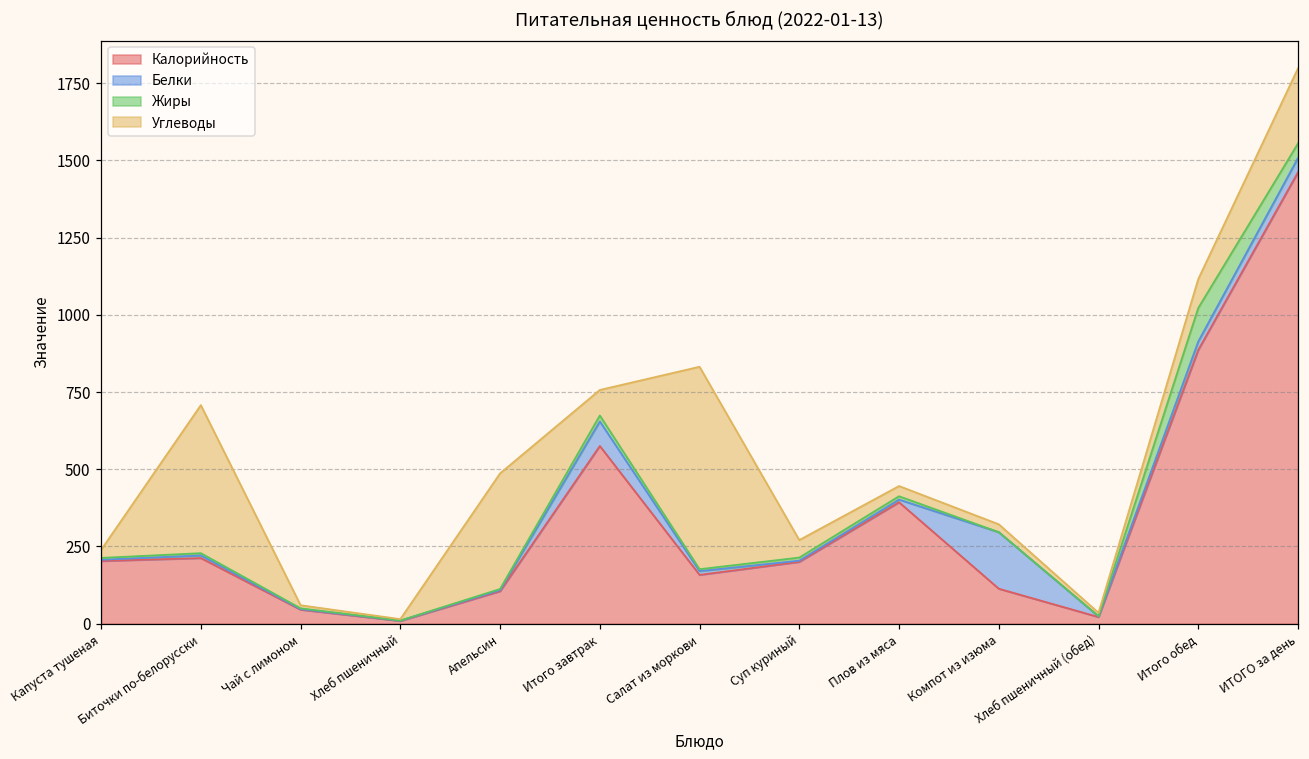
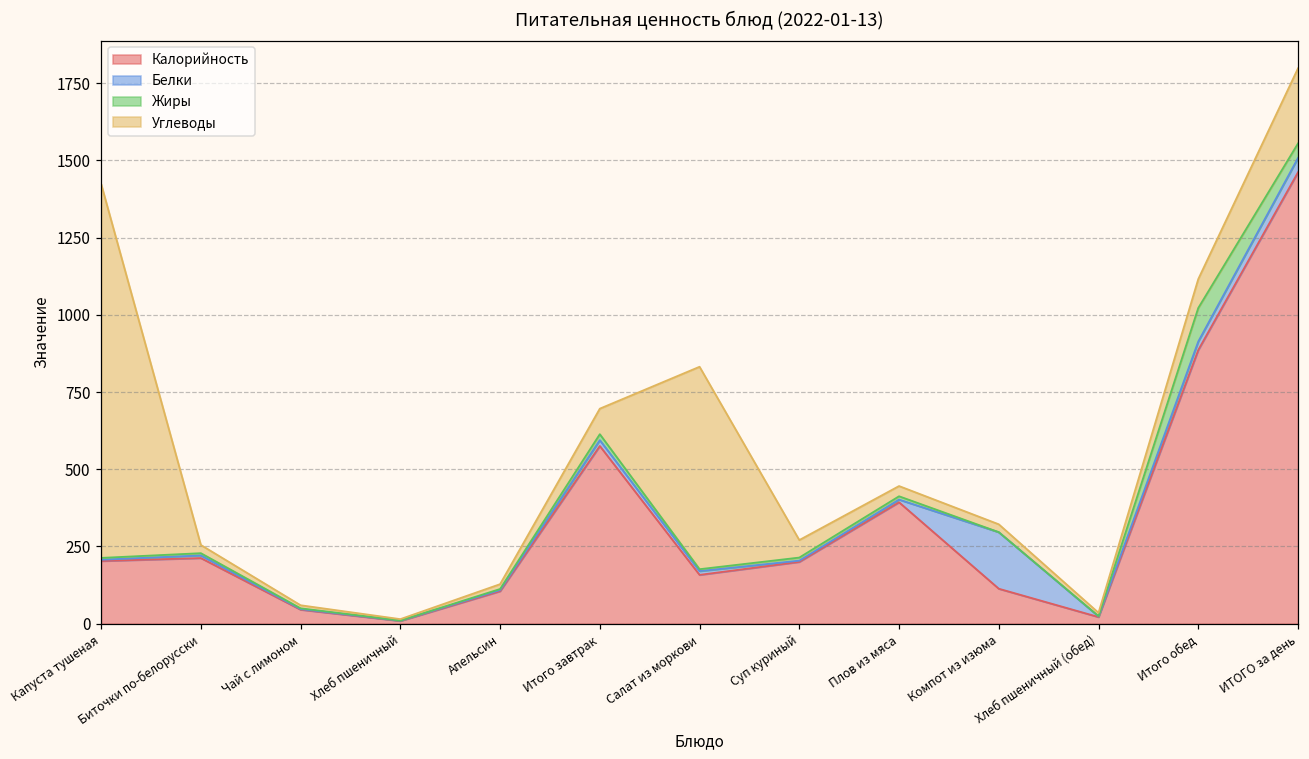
  {
    "Калорийность": {
      "Итого завтрак": 580,
      "Салат из моркови": 160,
      "Компот из изюма": 110,
      "Итого обед": 890,
      "ИТОГО за день": 1460
    },
    "Белки": {
-     "Итого завтрак": 80,
+     "Итого завтрак": 20,
      "Итого обед": 30,
      "ИТОГО за день": 50
    },
    "Жиры": {
      "Итого завтрак": 20,
      "Суп куриный": 10,
      "Плов из мяса": 10,
      "Итого обед": 110,
      "ИТОГО за день": 50
    },
    "Углеводы": {
-     "Капуста тушеная": 30,
-     "Биточки по-белорусски": 480,
+     "Капуста тушеная": 1210,
+     "Биточки по-белорусски": 30,
      "Чай с лимоном": 10,
-     "Апельсин": 370,
+     "Апельсин": 20,
      "Итого завтрак": 80,
      "Салат из моркови": 660,
      "Суп куриный": 60,
      "Плов из мяса": 30,
      "Компот из изюма": 30,
      "Хлеб пшеничный (обед)": 10,
      "Итого обед": 90,
      "ИТОГО за день": 240
    }
  }
